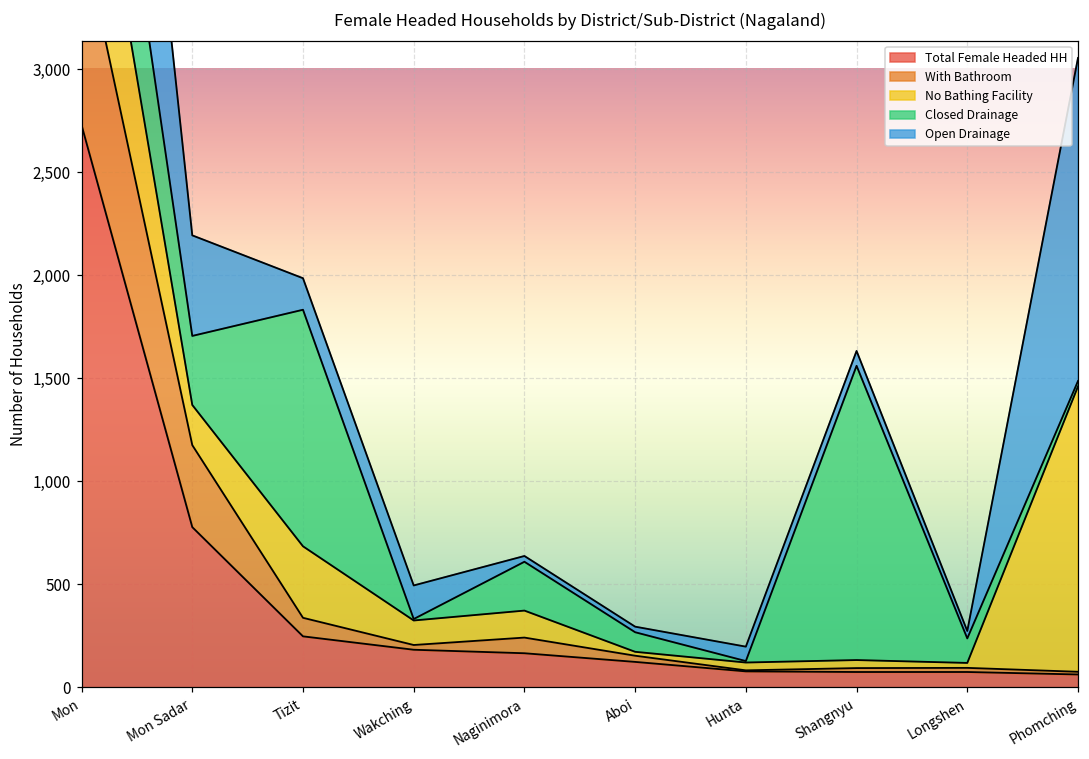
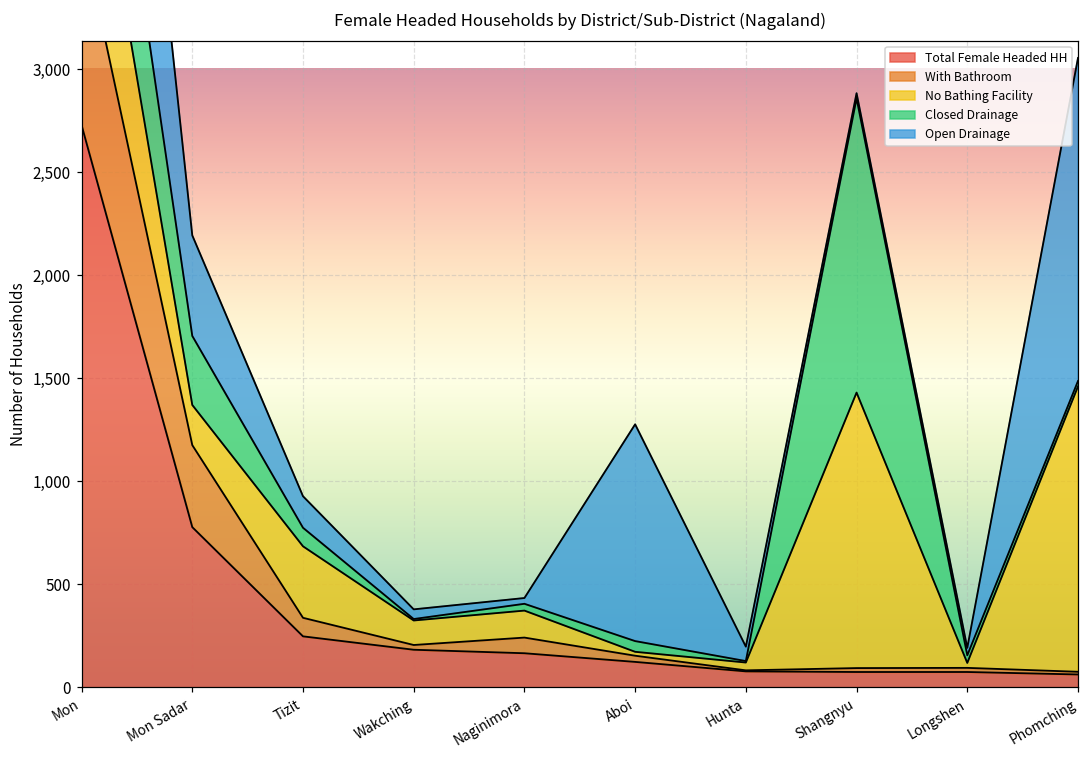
  {
    "No Bathing Facility": {
      "Mon Sadar": "200",
      "Tizit": "350",
      "Naginimora": "130",
      "Aboi": "20",
-     "Shangnyu": "40",
+     "Shangnyu": "1,340",
      "Longshen": "20",
      "Phomching": "1,390"
    },
    "Closed Drainage": {
      "Mon Sadar": "340",
-     "Tizit": "1,150",
-     "Naginimora": "240",
-     "Aboi": "100",
+     "Tizit": "90",
+     "Naginimora": "30",
+     "Aboi": "50",
      "Shangnyu": "1,430",
-     "Longshen": "120",
+     "Longshen": "40",
      "Phomching": "30"
    },
    "Open Drainage": {
      "Mon Sadar": "490",
      "Tizit": "150",
-     "Wakching": "160",
+     "Wakching": "50",
      "Naginimora": "30",
-     "Aboi": "30",
+     "Aboi": "1,050",
      "Hunta": "70",
-     "Shangnyu": "70",
+     "Shangnyu": "30",
      "Longshen": "40",
      "Phomching": "1,570"
    }
  }
